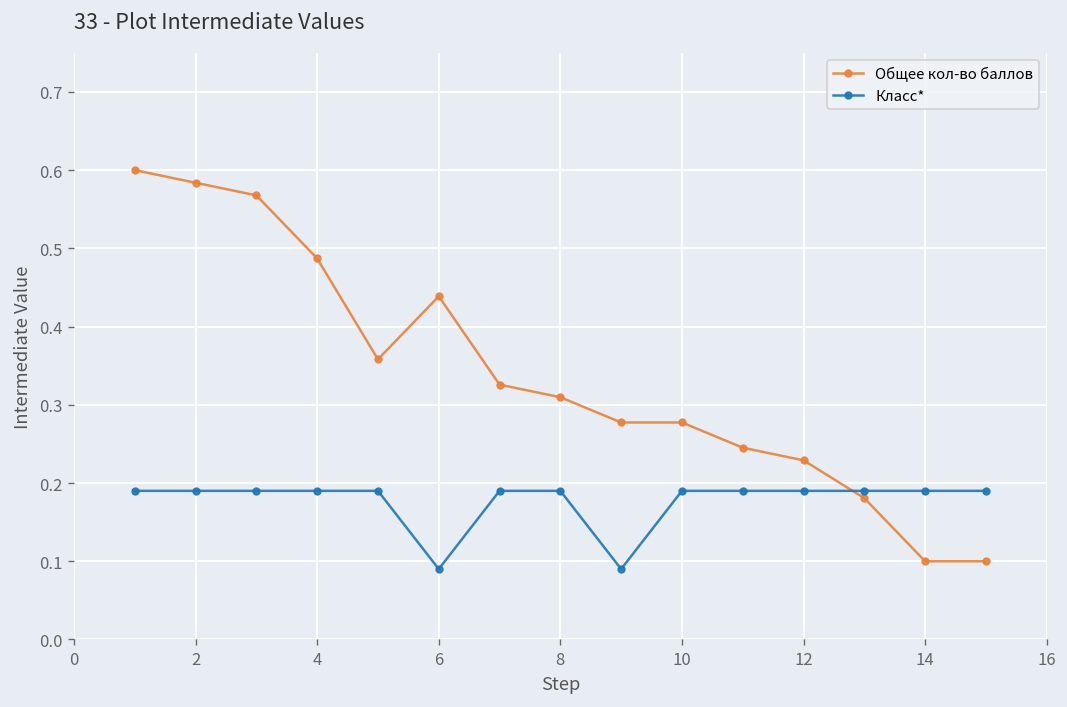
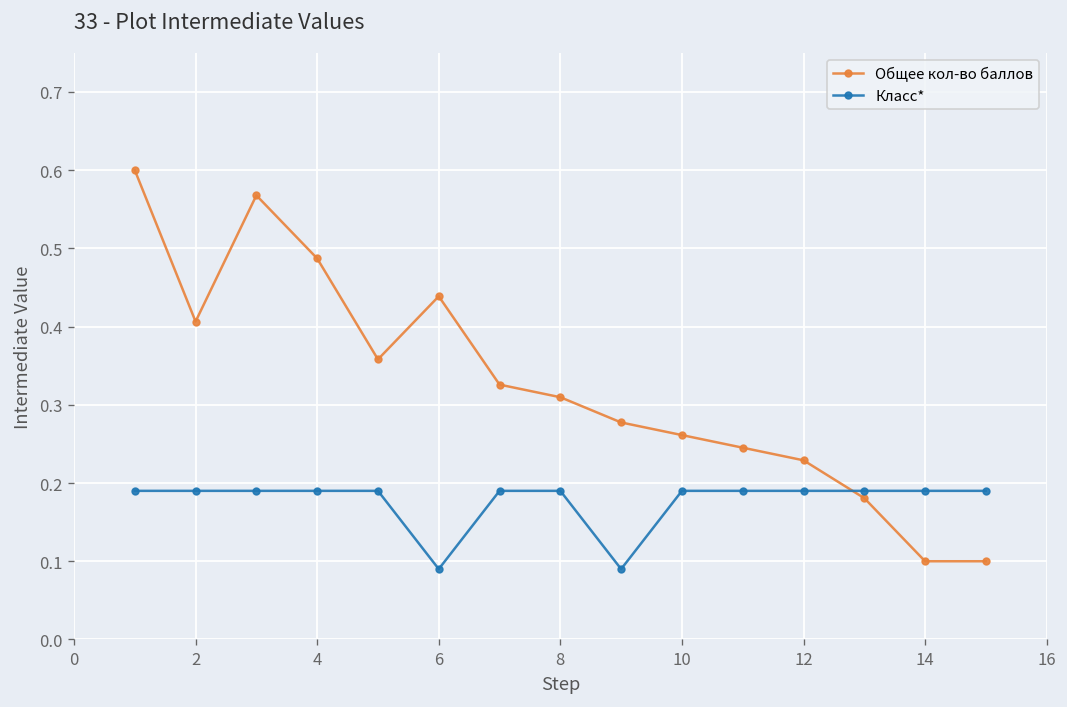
  {
    "Общее кол-во баллов": {
-     "2": 0.58,
+     "2": 0.41,
      "4": 0.49,
      "6": 0.44,
      "8": 0.31,
-     "10": 0.28,
+     "10": 0.26,
      "12": 0.23,
      "14": 0.10
    },
    "Класс*": {
      "2": 0.19,
      "4": 0.19,
      "6": 0.09,
      "8": 0.19,
      "10": 0.19,
      "12": 0.19,
      "14": 0.19
    }
  }
